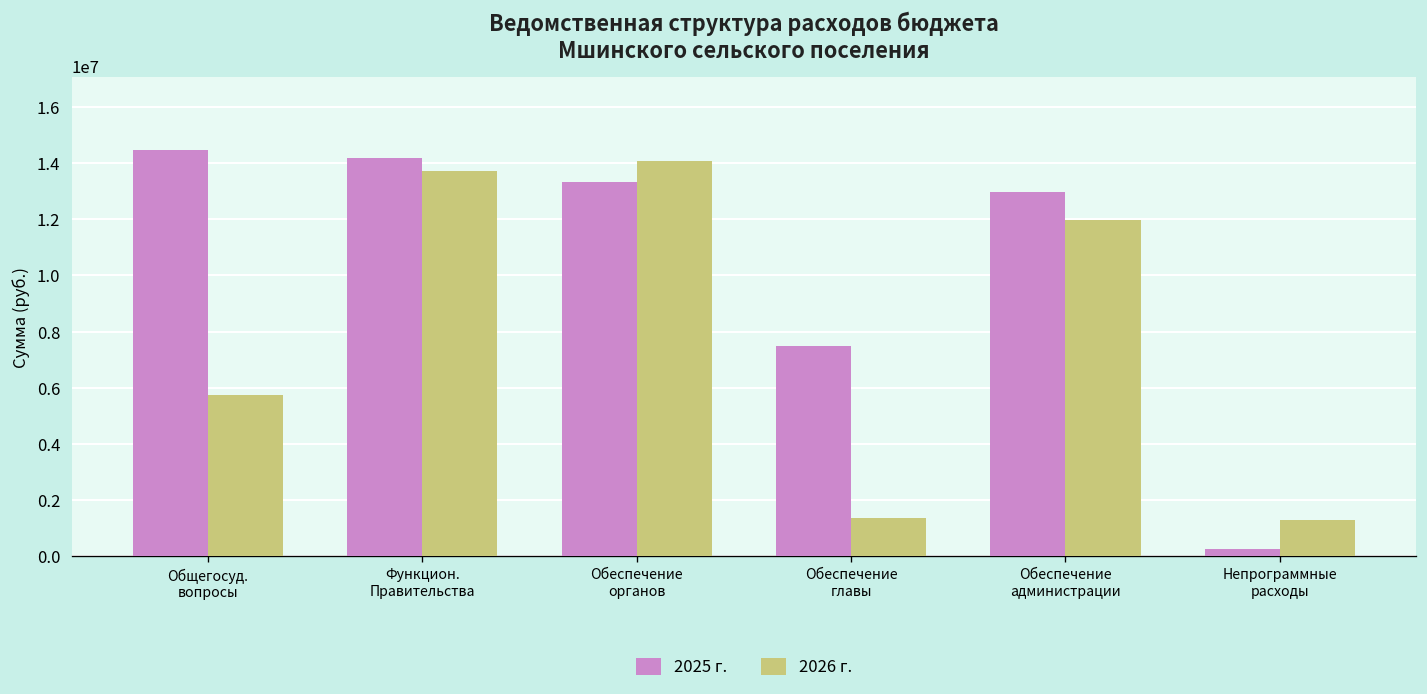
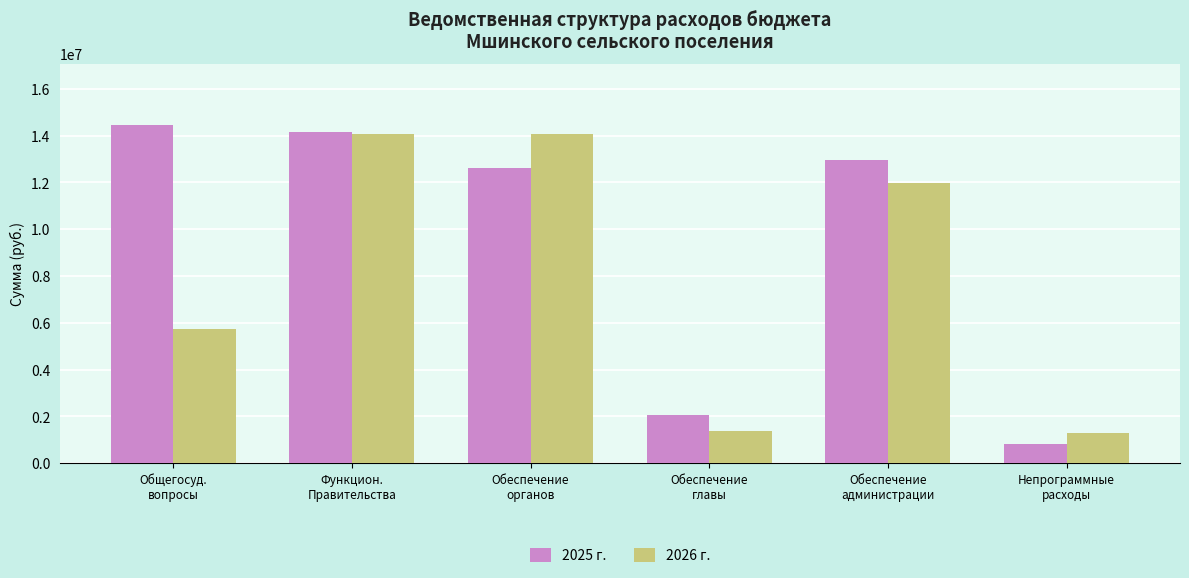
  {
    "2025 г.": {
      "Общегосуд. вопросы": 14500000,
      "Функцион. Правительства": 14200000,
-     "Обеспечение органов": 13300000,
-     "Обеспечение главы": 7500000,
+     "Обеспечение органов": 12600000,
+     "Обеспечение главы": 2100000,
      "Обеспечение администрации": 13000000,
-     "Непрограммные расходы": 300000
+     "Непрограммные расходы": 800000
    },
    "2026 г.": {
      "Общегосуд. вопросы": 5700000,
-     "Функцион. Правительства": 13700000,
+     "Функцион. Правительства": 14100000,
      "Обеспечение органов": 14100000,
      "Обеспечение главы": 1400000,
      "Обеспечение администрации": 12000000,
      "Непрограммные расходы": 1300000
    }
  }
